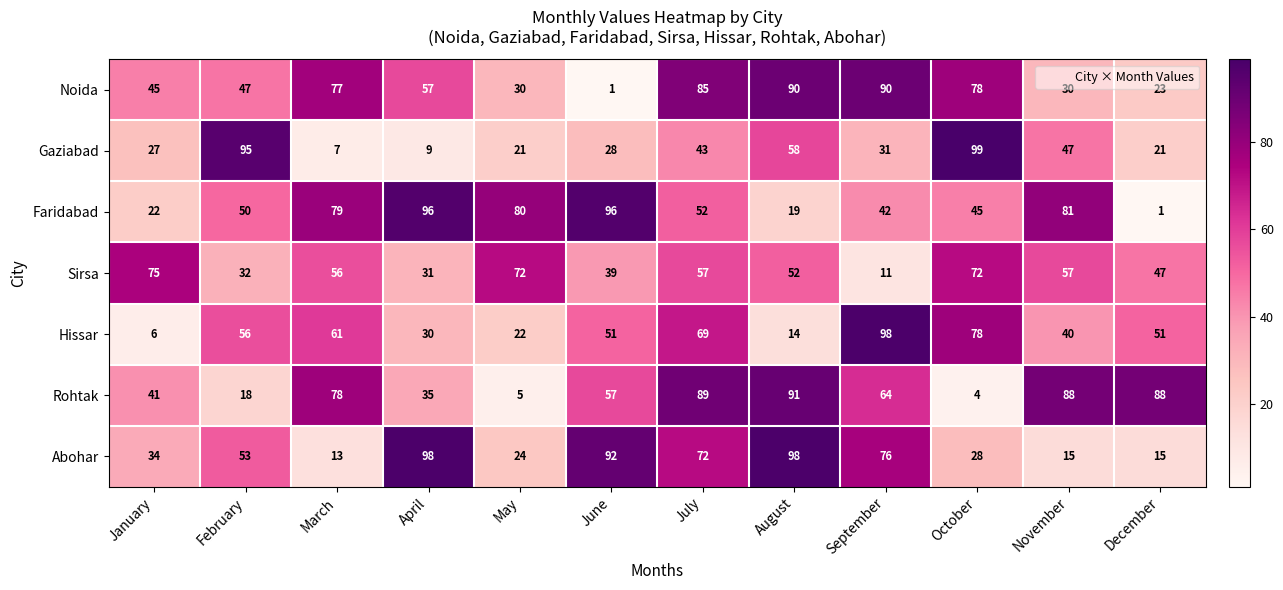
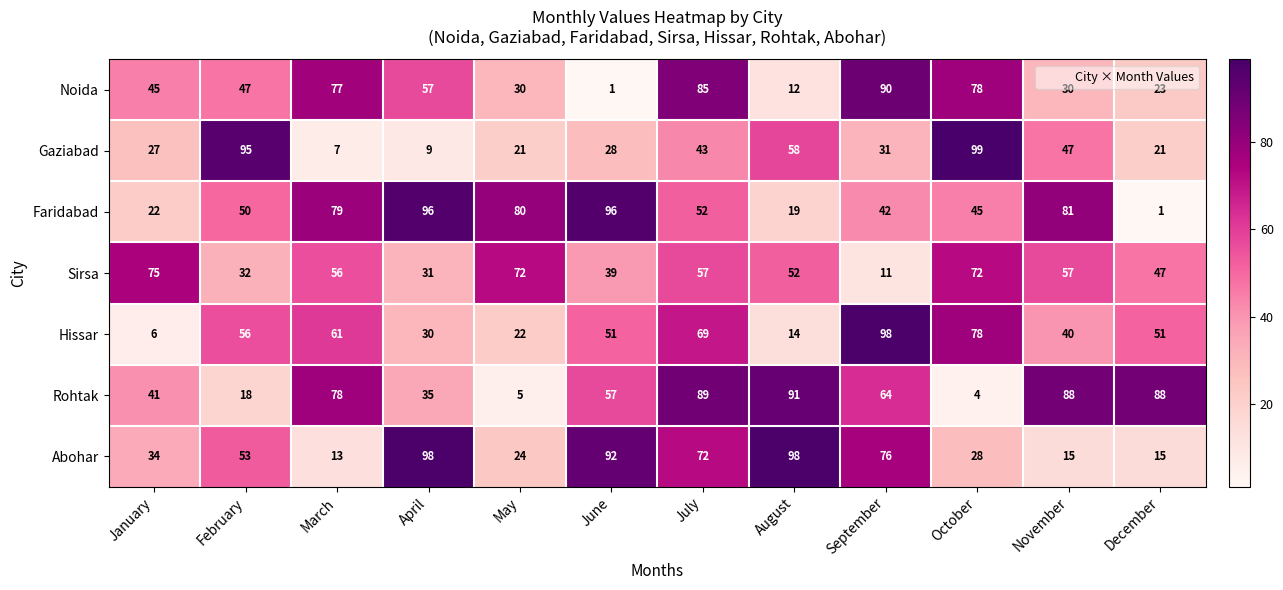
  {
    "Noida": {
      "January": 45,
      "February": 47,
      "March": 77,
      "April": 57,
      "May": 30,
      "June": 1,
      "July": 85,
-     "August": 90,
+     "August": 12,
      "September": 90,
      "October": 78
    },
    "Gaziabad": {
      "January": 27,
      "February": 95,
      "March": 7,
      "April": 9,
      "May": 21,
      "June": 28,
      "July": 43,
      "August": 58,
      "September": 31,
      "October": 99,
      "November": 47,
      "December": 21
    },
    "Faridabad": {
      "January": 22,
      "February": 50,
      "March": 79,
      "April": 96,
      "May": 80,
      "June": 96,
      "July": 52,
      "August": 19,
      "September": 42,
      "October": 45,
      "November": 81,
      "December": 1
    },
    "Sirsa": {
      "January": 75,
      "February": 32,
      "March": 56,
      "April": 31,
      "May": 72,
      "June": 39,
      "July": 57,
      "August": 52,
      "September": 11,
      "October": 72,
      "November": 57,
      "December": 47
    },
    "Hissar": {
      "January": 6,
      "February": 56,
      "March": 61,
      "April": 30,
      "May": 22,
      "June": 51,
      "July": 69,
      "August": 14,
      "September": 98,
      "October": 78,
      "November": 40,
      "December": 51
    },
    "Rohtak": {
      "January": 41,
      "February": 18,
      "March": 78,
      "April": 35,
      "May": 5,
      "June": 57,
      "July": 89,
      "August": 91,
      "September": 64,
      "October": 4,
      "November": 88,
      "December": 88
    },
    "Abohar": {
      "January": 34,
      "February": 53,
      "March": 13,
      "April": 98,
      "May": 24,
      "June": 92,
      "July": 72,
      "August": 98,
      "September": 76,
      "October": 28,
      "November": 15,
      "December": 15
    }
  }
